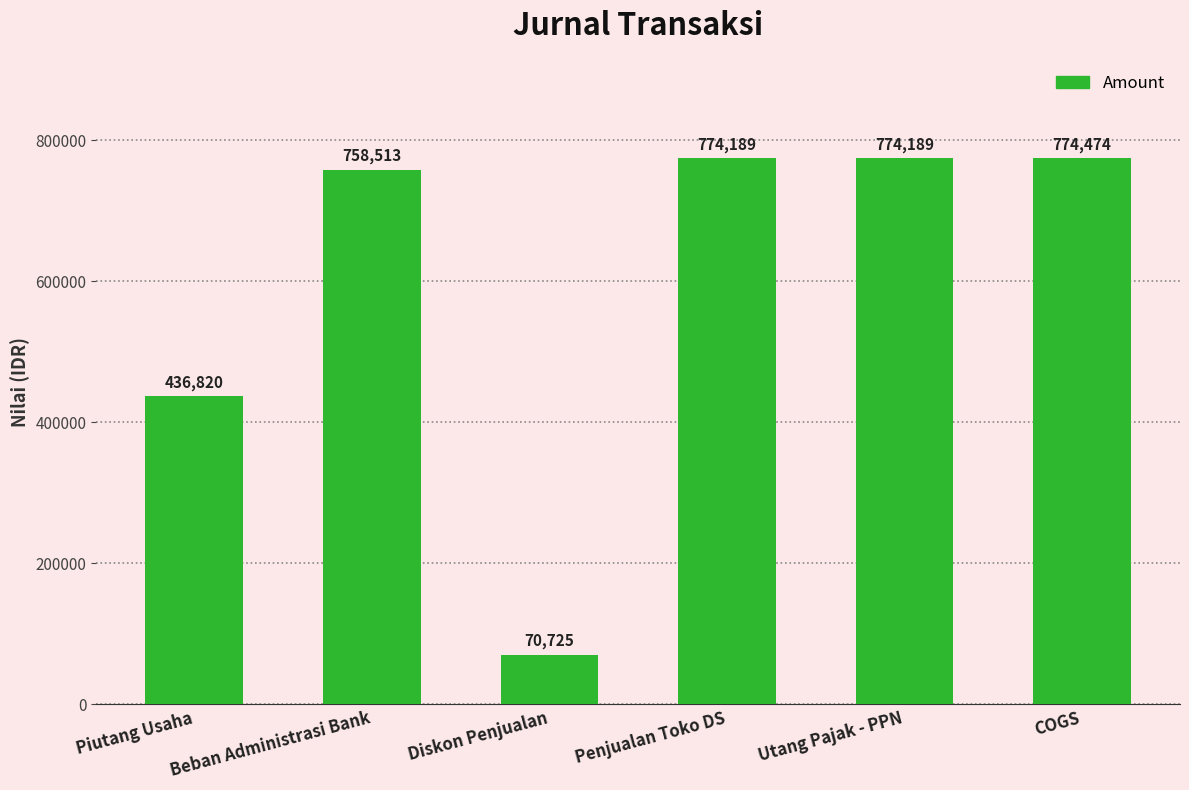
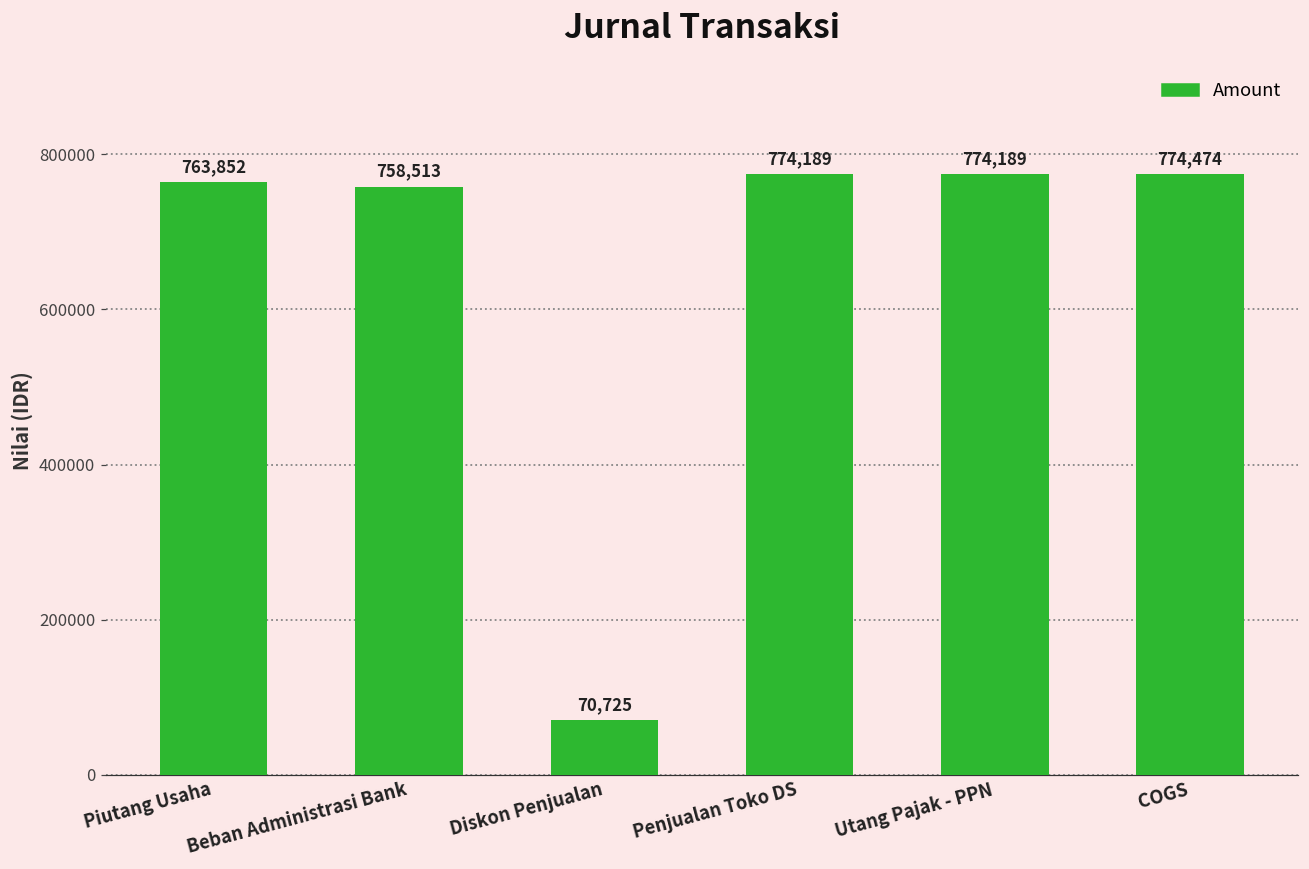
  {
-   "Piutang Usaha": "436,820",
+   "Piutang Usaha": "763,852",
    "Beban Administrasi Bank": "758,513",
    "Diskon Penjualan": "70,725",
    "Penjualan Toko DS": "774,189",
    "Utang Pajak - PPN": "774,189",
    "COGS": "774,474"
  }
